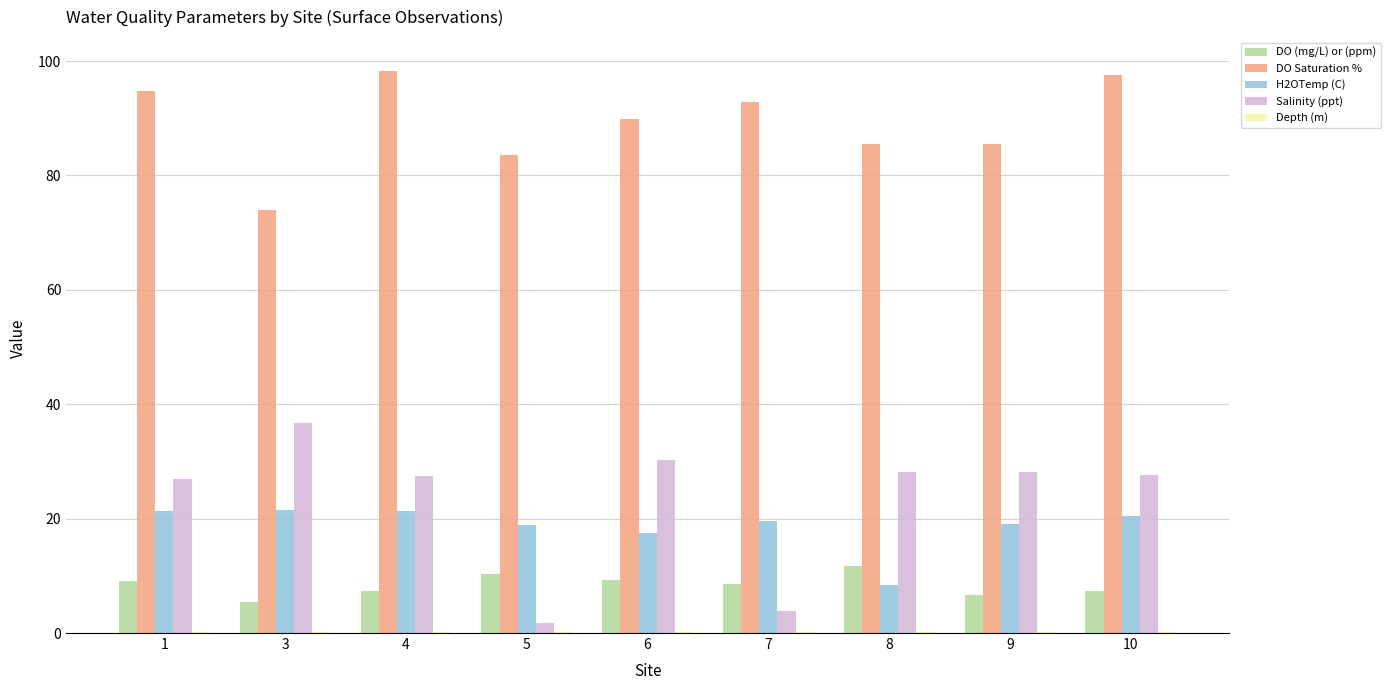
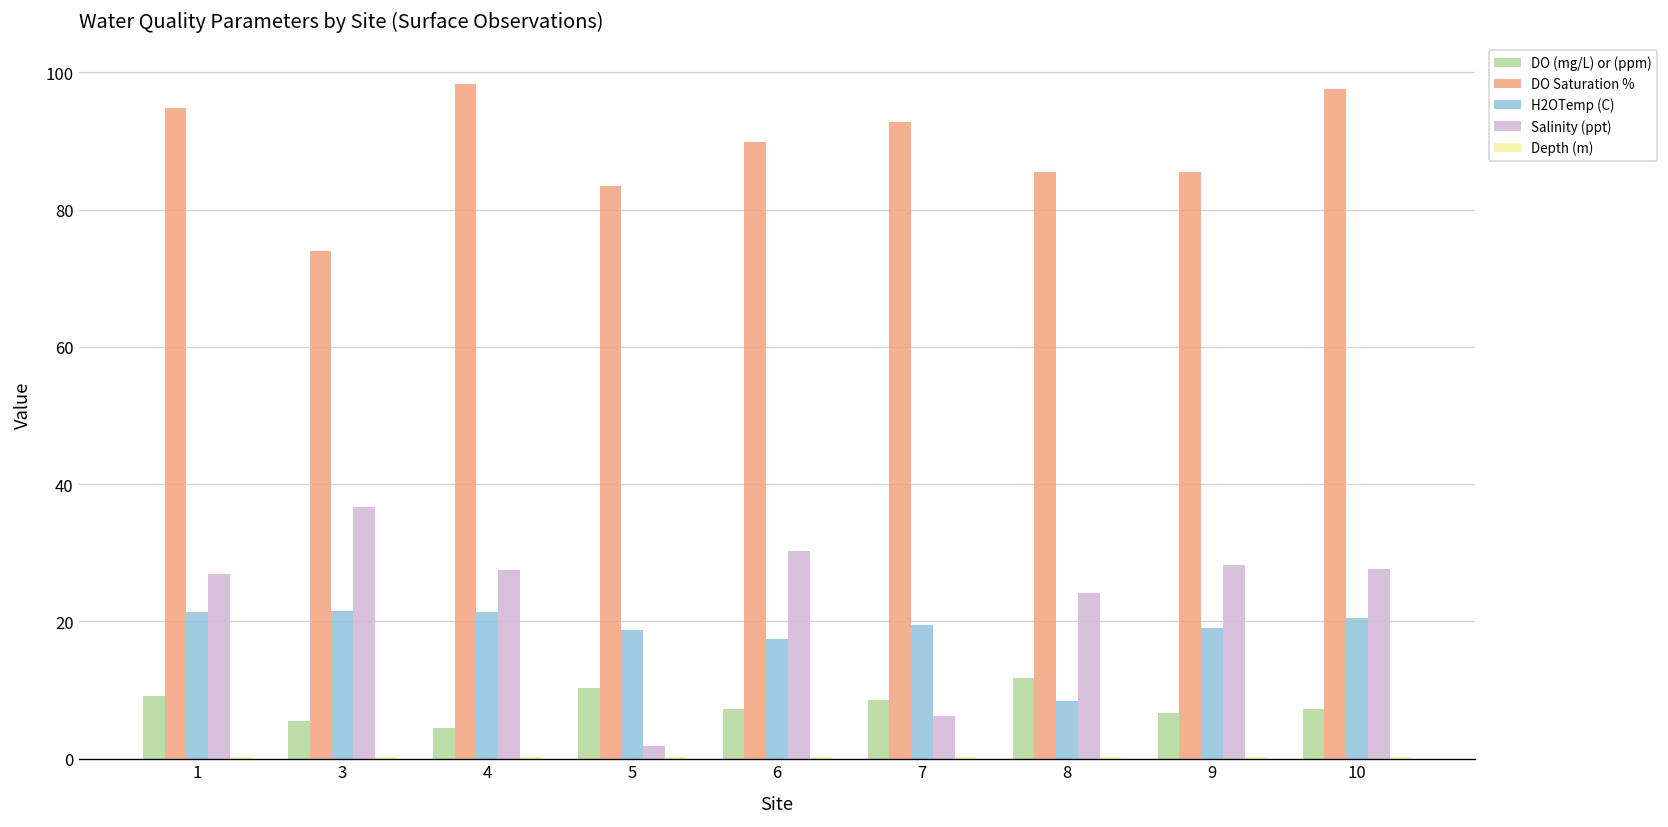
  {
    "DO (mg/L) or (ppm)": {
      "1": 9,
      "3": 5,
-     "4": 7,
+     "4": 5,
      "5": 10,
-     "6": 9,
+     "6": 7,
      "7": 9,
      "8": 12,
      "9": 7,
      "10": 7
    },
    "DO Saturation %": {
      "1": 95,
      "3": 74,
      "4": 98,
      "5": 84,
      "6": 90,
      "7": 93,
      "8": 86,
      "9": 86,
      "10": 98
    },
    "H2OTemp (C)": {
      "1": 21,
      "3": 22,
      "4": 21,
      "5": 19,
      "6": 18,
      "7": 20,
      "8": 8,
      "9": 19,
      "10": 21
    },
    "Salinity (ppt)": {
      "1": 27,
      "3": 37,
      "4": 28,
      "5": 2,
      "6": 30,
-     "7": 4,
-     "8": 28,
+     "7": 6,
+     "8": 24,
      "9": 28,
      "10": 28
    }
  }
